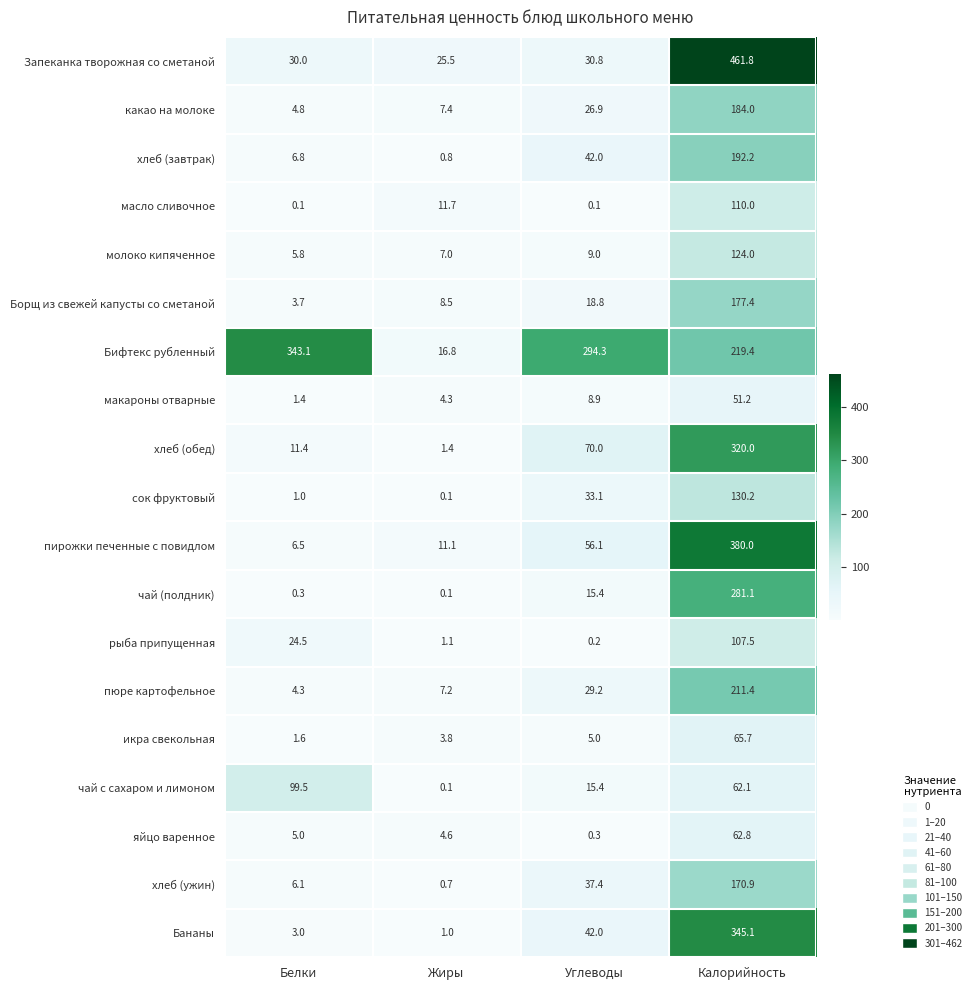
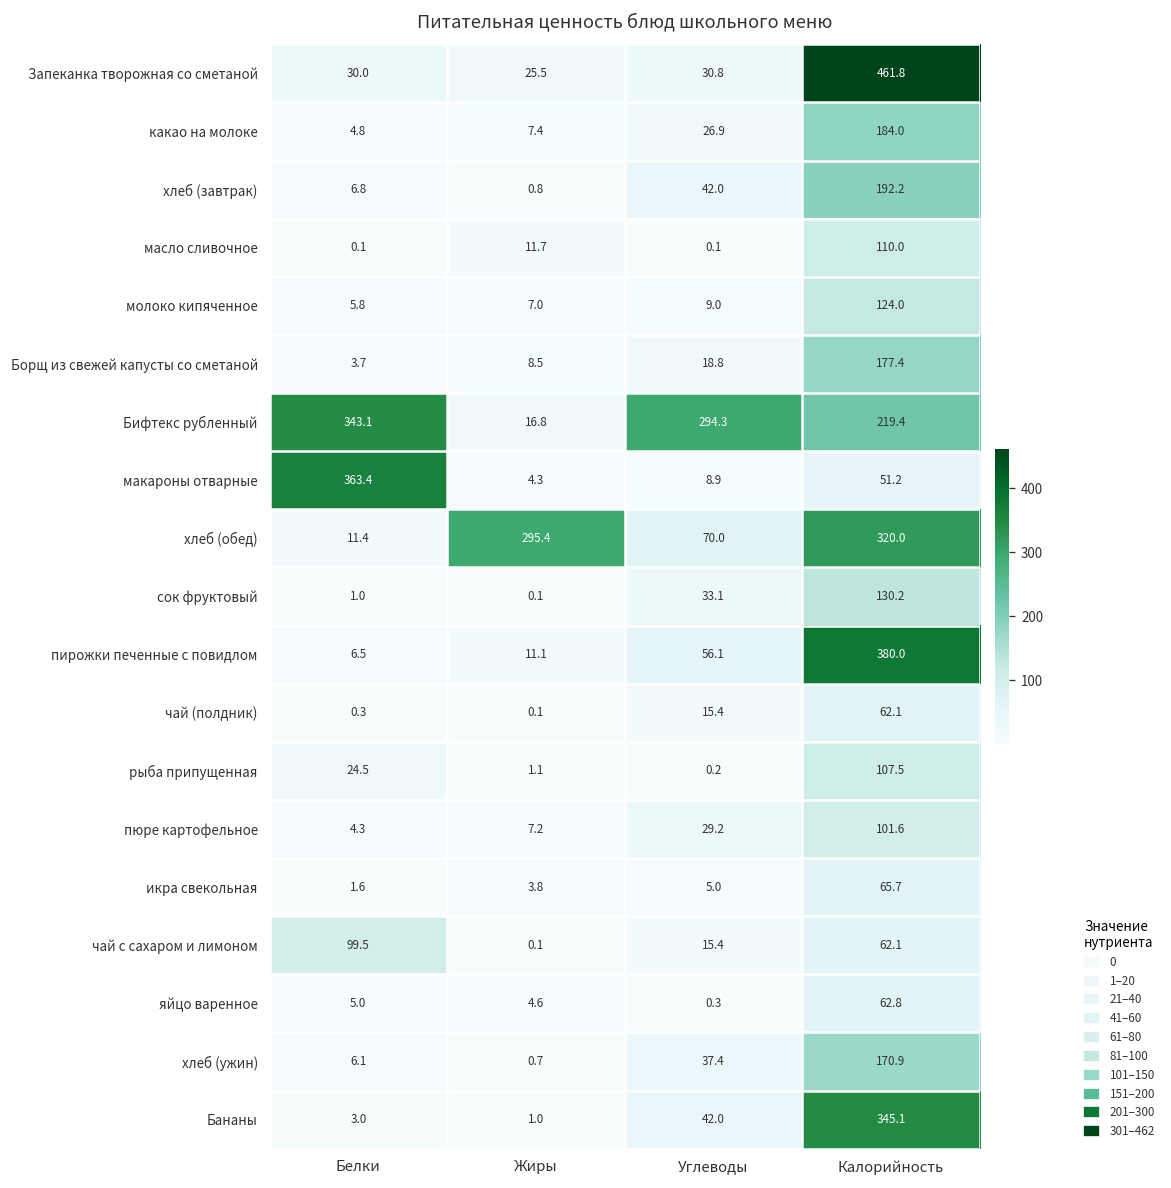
  {
    "Запеканка творожная со сметаной": {
      "Белки": 30.0,
      "Жиры": 25.5,
      "Углеводы": 30.8,
      "Калорийность": 461.8
    },
    "какао на молоке": {
      "Белки": 4.8,
      "Жиры": 7.4,
      "Углеводы": 26.9,
      "Калорийность": 184.0
    },
    "хлеб (завтрак)": {
      "Белки": 6.8,
      "Жиры": 0.8,
      "Углеводы": 42.0,
      "Калорийность": 192.2
    },
    "масло сливочное": {
      "Белки": 0.1,
      "Жиры": 11.7,
      "Углеводы": 0.1,
      "Калорийность": 110.0
    },
    "молоко кипяченное": {
      "Белки": 5.8,
      "Жиры": 7.0,
      "Углеводы": 9.0,
      "Калорийность": 124.0
    },
    "Борщ из свежей капусты со сметаной": {
      "Белки": 3.7,
      "Жиры": 8.5,
      "Углеводы": 18.8,
      "Калорийность": 177.4
    },
    "Бифтекс рубленный": {
      "Белки": 343.1,
      "Жиры": 16.8,
      "Углеводы": 294.3,
      "Калорийность": 219.4
    },
    "макароны отварные": {
-     "Белки": 1.4,
+     "Белки": 363.4,
      "Жиры": 4.3,
      "Углеводы": 8.9,
      "Калорийность": 51.2
    },
    "хлеб (обед)": {
      "Белки": 11.4,
-     "Жиры": 1.4,
+     "Жиры": 295.4,
      "Углеводы": 70.0,
      "Калорийность": 320.0
    },
    "сок фруктовый": {
      "Белки": 1.0,
      "Жиры": 0.1,
      "Углеводы": 33.1,
      "Калорийность": 130.2
    },
    "пирожки печенные с повидлом": {
      "Белки": 6.5,
      "Жиры": 11.1,
      "Углеводы": 56.1,
      "Калорийность": 380.0
    },
    "чай (полдник)": {
      "Белки": 0.3,
      "Жиры": 0.1,
      "Углеводы": 15.4,
-     "Калорийность": 281.1
+     "Калорийность": 62.1
    },
    "рыба припущенная": {
      "Белки": 24.5,
      "Жиры": 1.1,
      "Углеводы": 0.2,
      "Калорийность": 107.5
    },
    "пюре картофельное": {
      "Белки": 4.3,
      "Жиры": 7.2,
      "Углеводы": 29.2,
-     "Калорийность": 211.4
+     "Калорийность": 101.6
    },
    "икра свекольная": {
      "Белки": 1.6,
      "Жиры": 3.8,
      "Углеводы": 5.0,
      "Калорийность": 65.7
    },
    "чай с сахаром и лимоном": {
      "Белки": 99.5,
      "Жиры": 0.1,
      "Углеводы": 15.4,
      "Калорийность": 62.1
    },
    "яйцо варенное": {
      "Белки": 5.0,
      "Жиры": 4.6,
      "Углеводы": 0.3,
      "Калорийность": 62.8
    },
    "хлеб (ужин)": {
      "Белки": 6.1,
      "Жиры": 0.7,
      "Углеводы": 37.4,
      "Калорийность": 170.9
    },
    "Бананы": {
      "Белки": 3.0,
      "Жиры": 1.0,
      "Углеводы": 42.0,
      "Калорийность": 345.1
    }
  }
